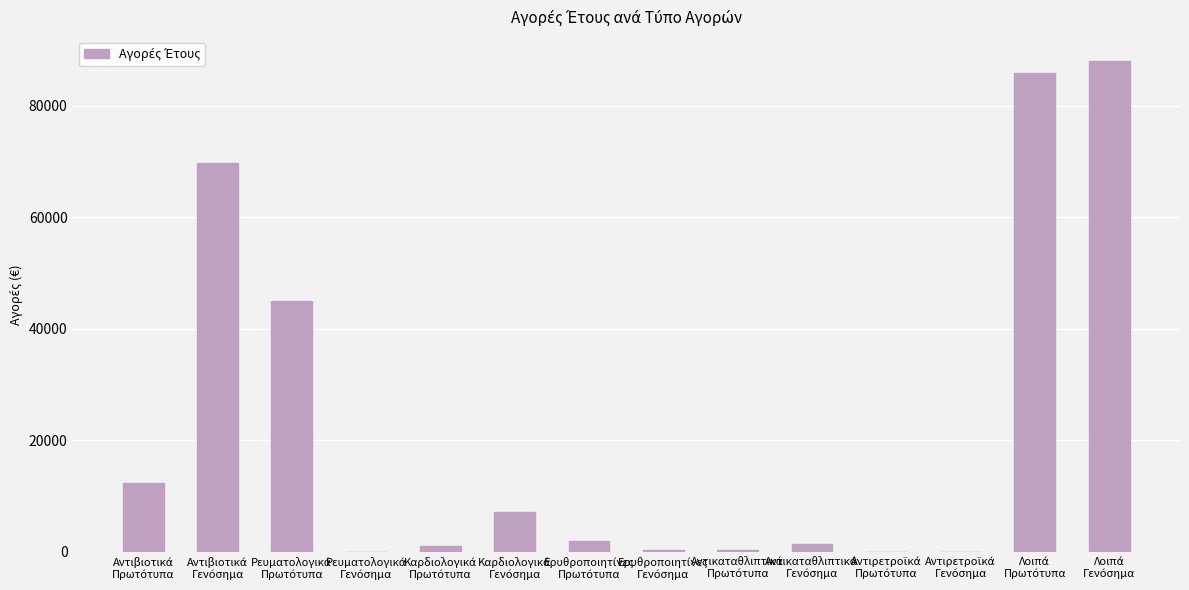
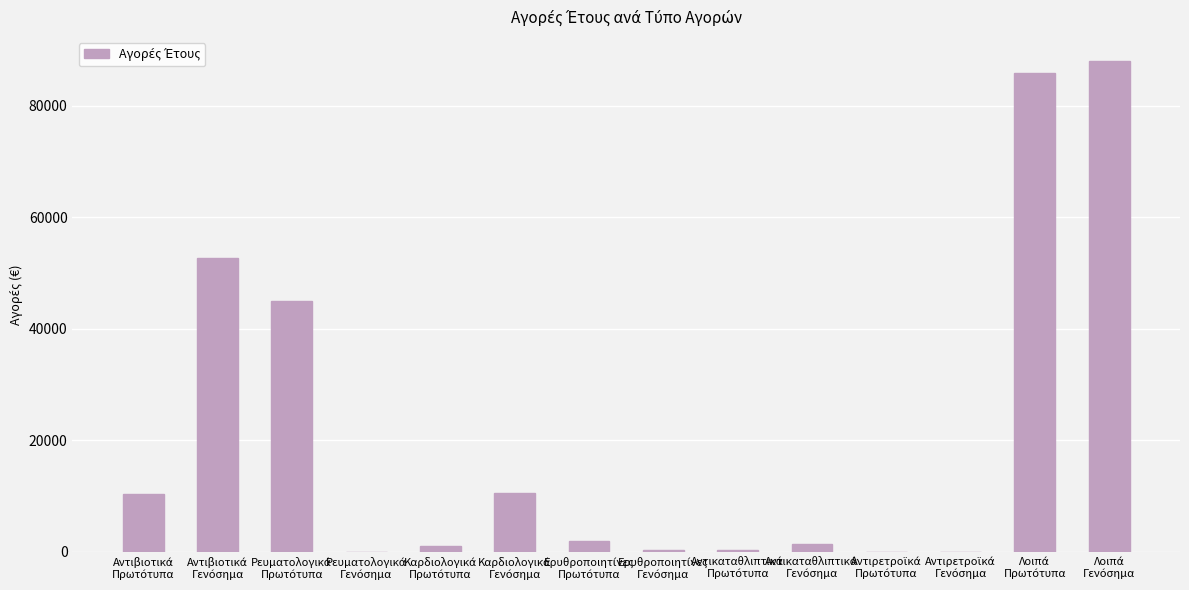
  {
-   "Αντιβιοτικά Πρωτότυπα": 12000,
-   "Αντιβιοτικά Γενόσημα": 70000,
+   "Αντιβιοτικά Πρωτότυπα": 10000,
+   "Αντιβιοτικά Γενόσημα": 53000,
    "Ρευματολογικά Πρωτότυπα": 45000,
    "Ρευματολογικά Γενόσημα": 0,
    "Καρδιολογικά Πρωτότυπα": 1000,
-   "Καρδιολογικά Γενόσημα": 7000,
+   "Καρδιολογικά Γενόσημα": 11000,
    "Αντιρετροϊκά Πρωτότυπα": 0,
    "Αντιρετροϊκά Γενόσημα": 0,
    "Λοιπά Πρωτότυπα": 86000,
    "Λοιπά Γενόσημα": 88000
  }
